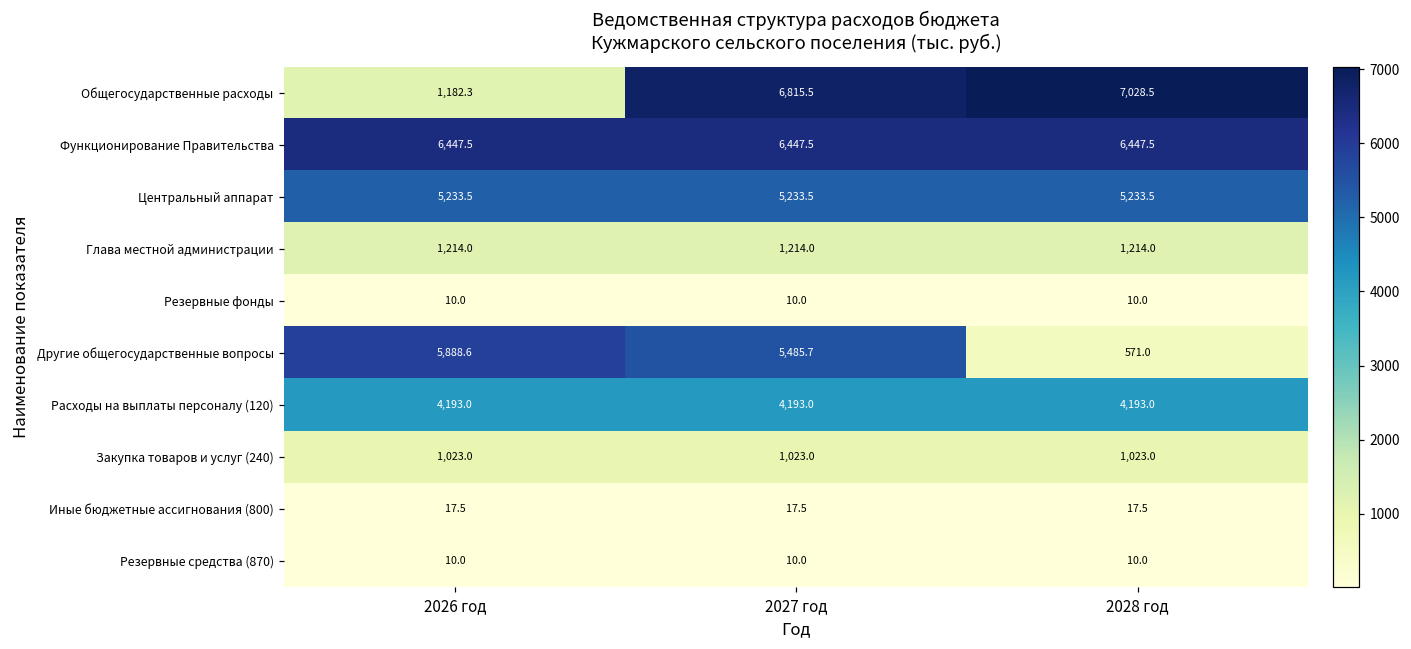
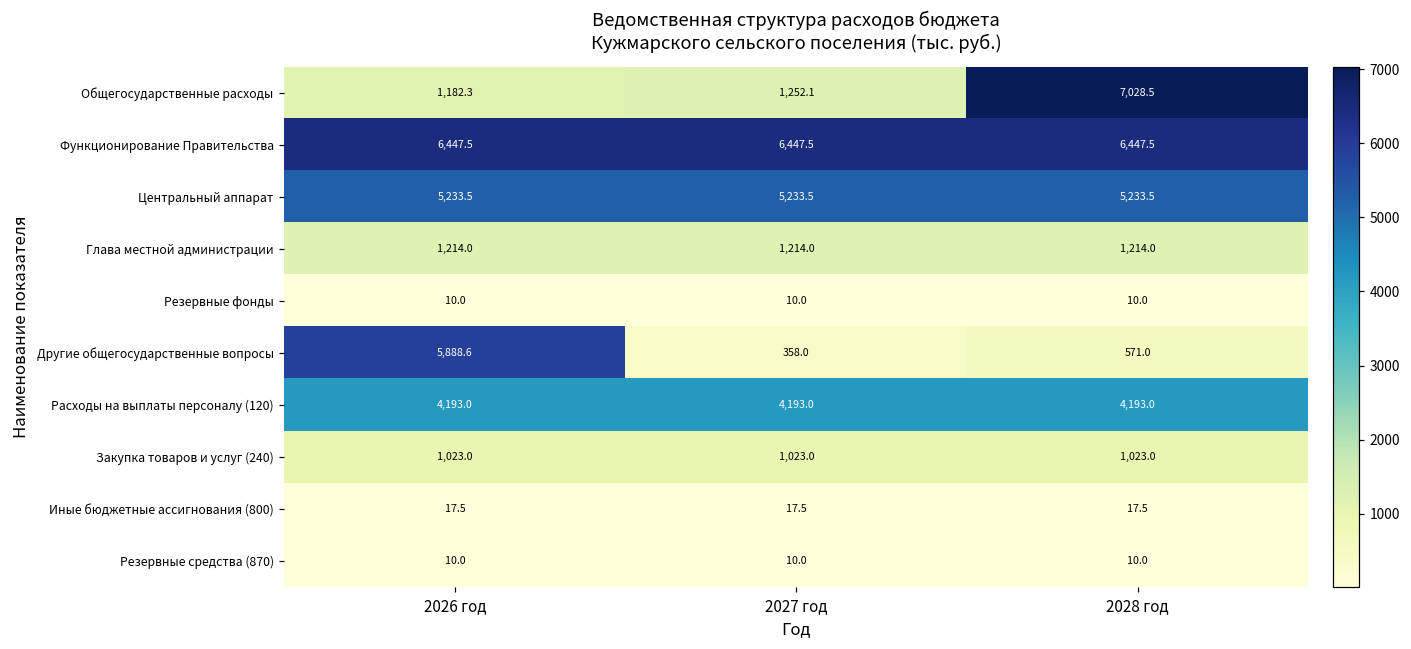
  {
    "Общегосударственные расходы": {
      "2026 год": "1,182.3",
-     "2027 год": "6,815.5",
+     "2027 год": "1,252.1",
      "2028 год": "7,028.5"
    },
    "Функционирование Правительства": {
      "2026 год": "6,447.5",
      "2027 год": "6,447.5",
      "2028 год": "6,447.5"
    },
    "Центральный аппарат": {
      "2026 год": "5,233.5",
      "2027 год": "5,233.5",
      "2028 год": "5,233.5"
    },
    "Глава местной администрации": {
      "2026 год": "1,214.0",
      "2027 год": "1,214.0",
      "2028 год": "1,214.0"
    },
    "Резервные фонды": {
      "2026 год": "10.0",
      "2027 год": "10.0",
      "2028 год": "10.0"
    },
    "Другие общегосударственные вопросы": {
      "2026 год": "5,888.6",
-     "2027 год": "5,485.7",
+     "2027 год": "358.0",
      "2028 год": "571.0"
    },
    "Расходы на выплаты персоналу (120)": {
      "2026 год": "4,193.0",
      "2027 год": "4,193.0",
      "2028 год": "4,193.0"
    },
    "Закупка товаров и услуг (240)": {
      "2026 год": "1,023.0",
      "2027 год": "1,023.0",
      "2028 год": "1,023.0"
    },
    "Иные бюджетные ассигнования (800)": {
      "2026 год": "17.5",
      "2027 год": "17.5",
      "2028 год": "17.5"
    },
    "Резервные средства (870)": {
      "2026 год": "10.0",
      "2027 год": "10.0",
      "2028 год": "10.0"
    }
  }
